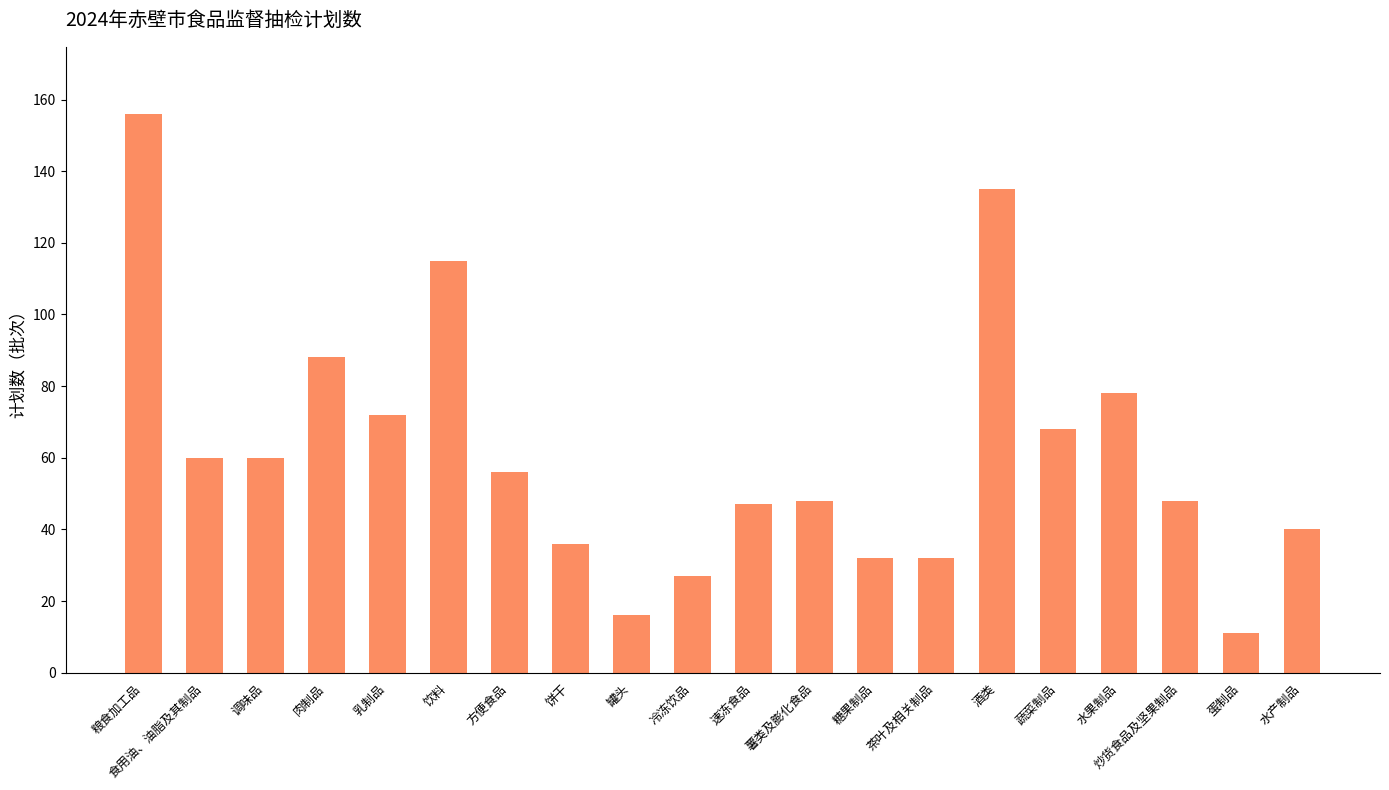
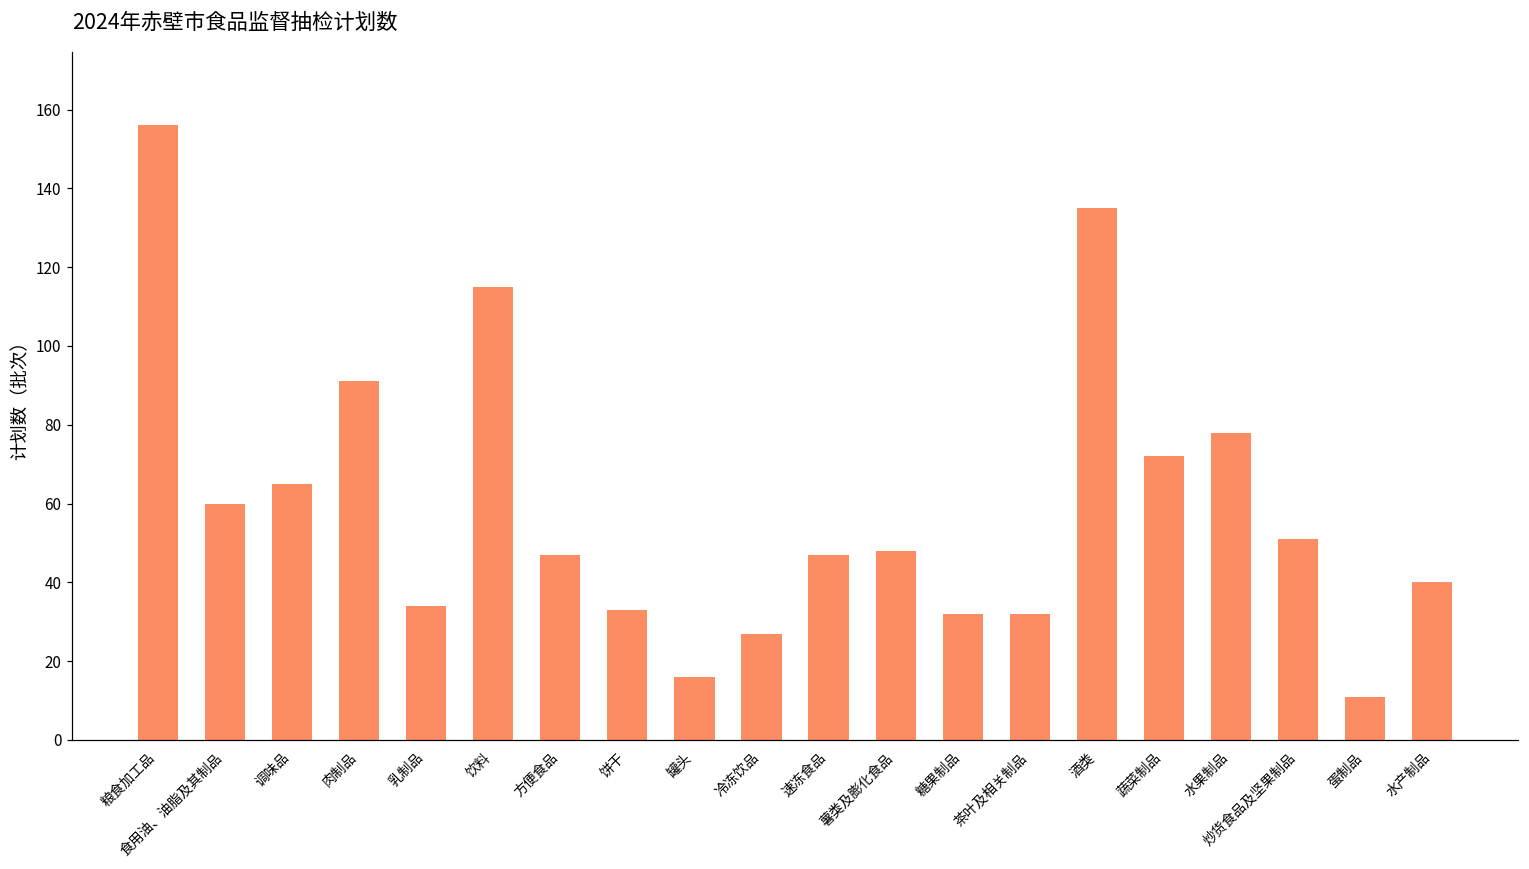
  {
    "粮食加工品": 156,
    "食用油、油脂及其制品": 60,
-   "调味品": 60,
-   "肉制品": 88,
-   "乳制品": 72,
+   "调味品": 65,
+   "肉制品": 91,
+   "乳制品": 34,
    "饮料": 115,
-   "方便食品": 56,
-   "饼干": 36,
+   "方便食品": 47,
+   "饼干": 33,
    "罐头": 16,
    "冷冻饮品": 27,
    "速冻食品": 47,
    "薯类及膨化食品": 48,
    "糖果制品": 32,
    "茶叶及相关制品": 32,
    "酒类": 135,
-   "蔬菜制品": 68,
+   "蔬菜制品": 72,
    "水果制品": 78,
-   "炒货食品及坚果制品": 48,
+   "炒货食品及坚果制品": 51,
    "蛋制品": 11,
    "水产制品": 40
  }
